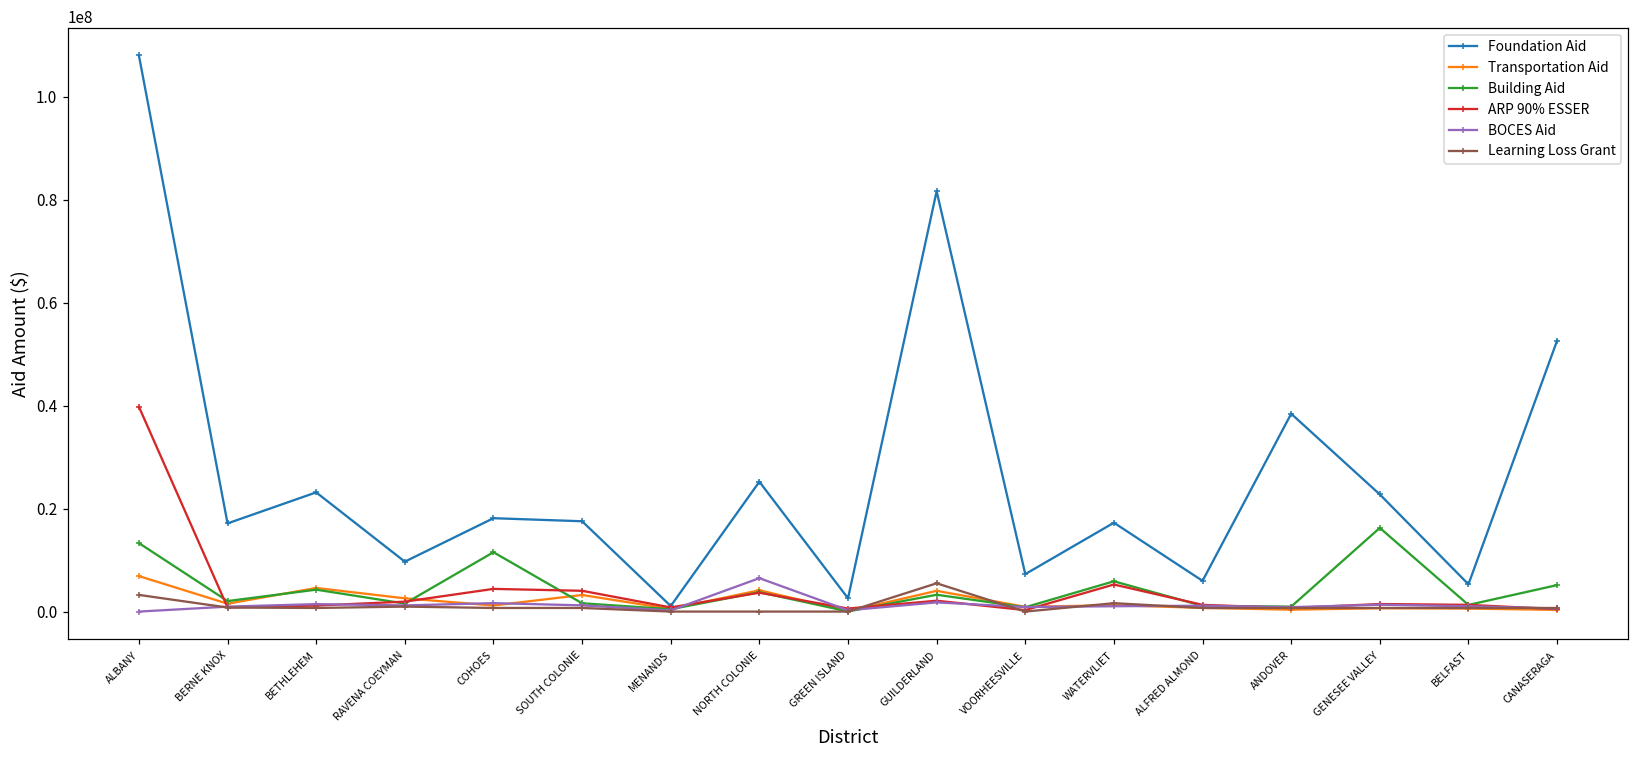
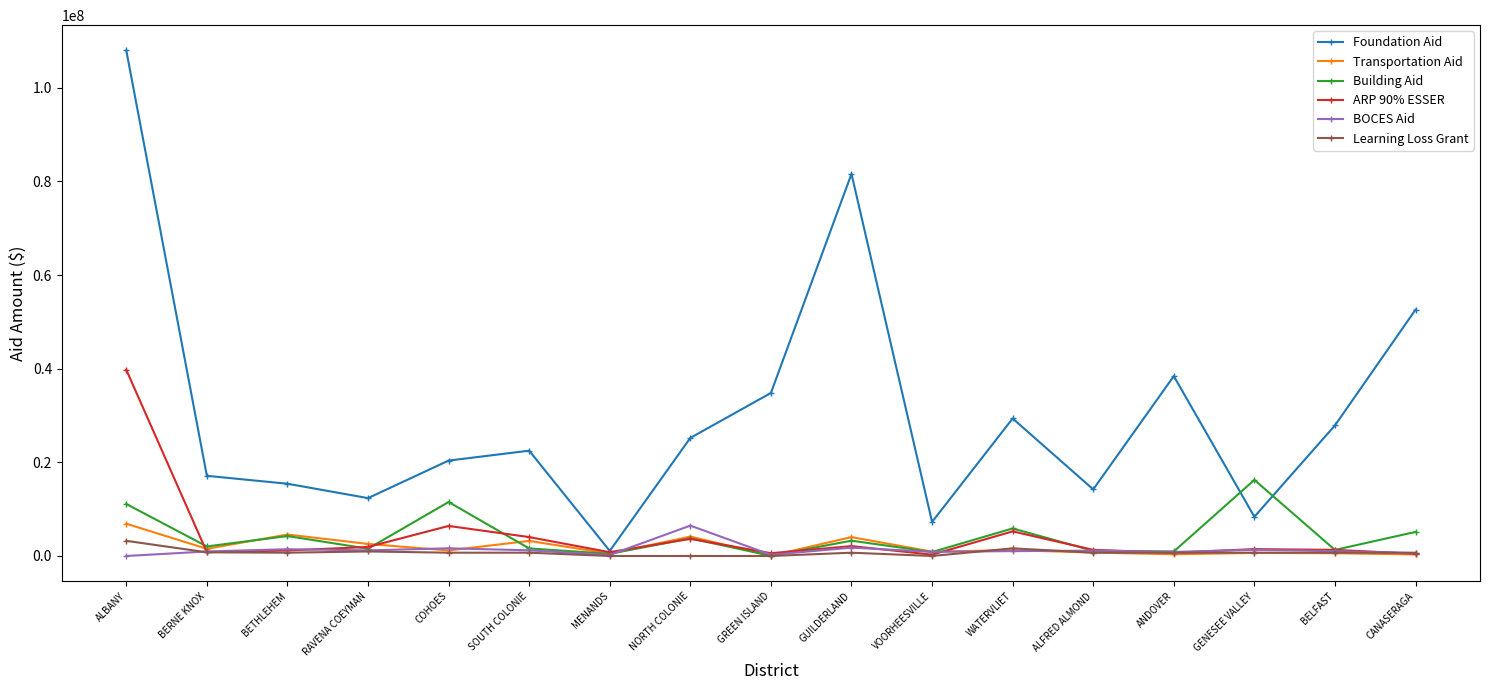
  {
    "Foundation Aid": {
      "ALBANY": 108000000,
      "BERNE KNOX": 17000000,
-     "BETHLEHEM": 23000000,
-     "RAVENA COEYMAN": 10000000,
-     "COHOES": 18000000,
-     "SOUTH COLONIE": 18000000,
+     "BETHLEHEM": 15000000,
+     "RAVENA COEYMAN": 12000000,
+     "COHOES": 20000000,
+     "SOUTH COLONIE": 22000000,
      "NORTH COLONIE": 25000000,
-     "GREEN ISLAND": 3000000,
+     "GREEN ISLAND": 35000000,
      "GUILDERLAND": 82000000,
      "VOORHEESVILLE": 7000000,
-     "WATERVLIET": 17000000,
-     "ALFRED ALMOND": 6000000,
+     "WATERVLIET": 29000000,
+     "ALFRED ALMOND": 14000000,
      "ANDOVER": 38000000,
-     "GENESEE VALLEY": 23000000,
-     "BELFAST": 5000000,
+     "GENESEE VALLEY": 8000000,
+     "BELFAST": 28000000,
      "CANASERAGA": 53000000
    },
    "Transportation Aid": {
      "ALBANY": 7000000,
      "RAVENA COEYMAN": 3000000,
      "SOUTH COLONIE": 3000000,
      "GUILDERLAND": 4000000
    },
    "Building Aid": {
-     "ALBANY": 13000000,
+     "ALBANY": 11000000,
      "COHOES": 12000000,
      "GUILDERLAND": 3000000,
      "WATERVLIET": 6000000,
      "GENESEE VALLEY": 16000000,
      "CANASERAGA": 5000000
    },
    "ARP 90% ESSER": {
      "ALBANY": 40000000,
-     "COHOES": 4000000,
+     "COHOES": 6000000,
      "SOUTH COLONIE": 4000000,
      "WATERVLIET": 5000000
    },
    "BOCES Aid": {
      "ALBANY": 0,
      "NORTH COLONIE": 6000000
    },
    "Learning Loss Grant": {
      "ALBANY": 3000000,
      "NORTH COLONIE": 0,
-     "GUILDERLAND": 5000000
+     "GUILDERLAND": 1000000
    }
  }
